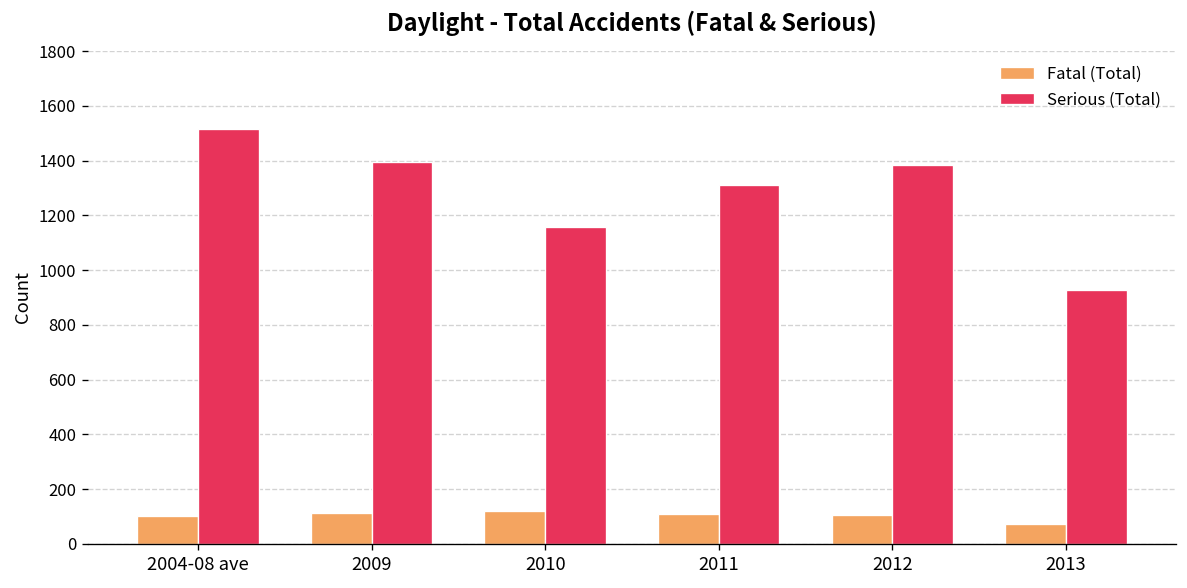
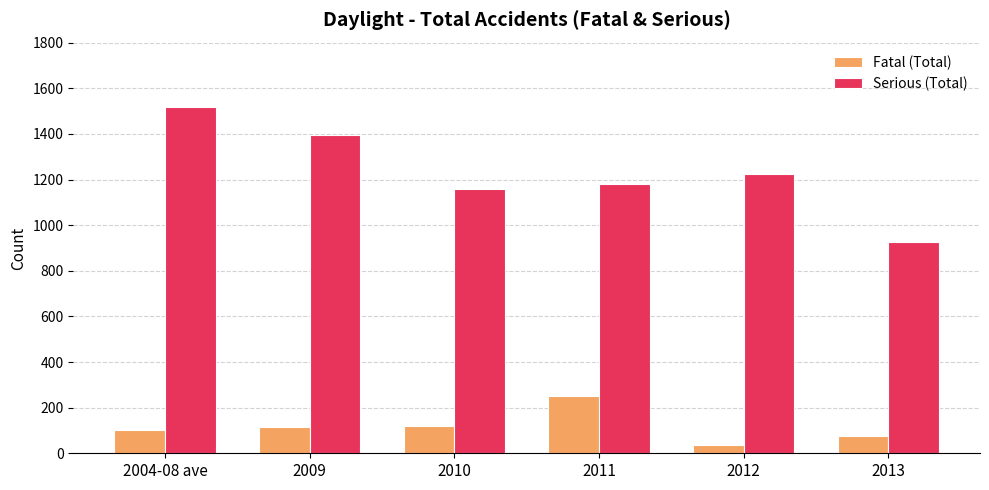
  {
    "Fatal (Total)": {
      "2004-08 ave": 100,
      "2009": 110,
      "2010": 120,
-     "2011": 110,
-     "2012": 100,
+     "2011": 250,
+     "2012": 40,
      "2013": 70
    },
    "Serious (Total)": {
      "2004-08 ave": 1520,
      "2009": 1400,
      "2010": 1160,
-     "2011": 1310,
-     "2012": 1380,
+     "2011": 1180,
+     "2012": 1230,
      "2013": 930
    }
  }
